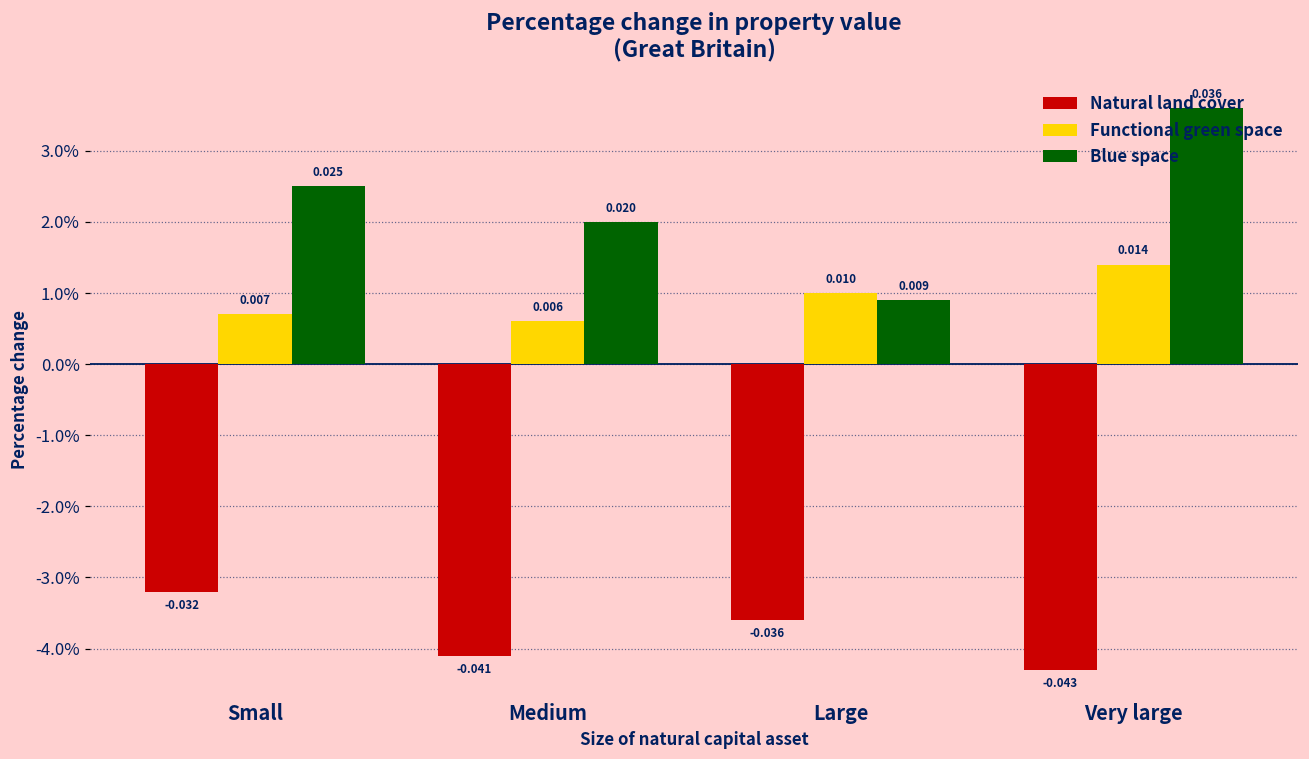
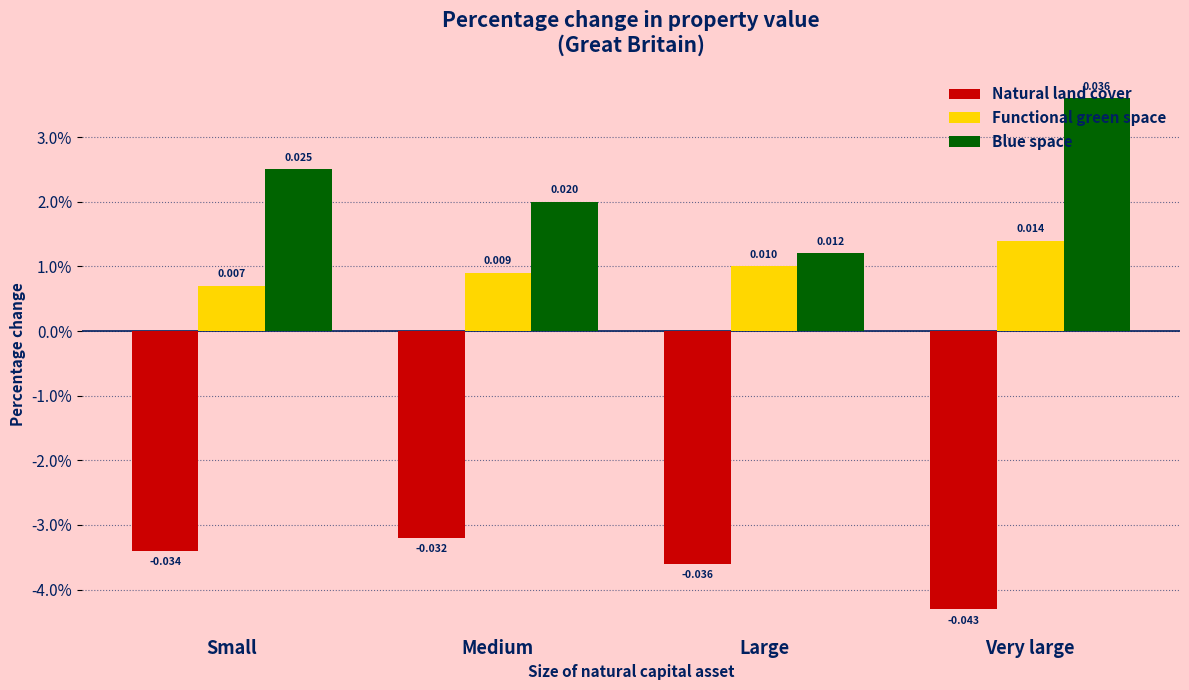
  {
    "Natural land cover": {
-     "Small": -0.032,
-     "Medium": -0.041,
+     "Small": -0.034,
+     "Medium": -0.032,
      "Large": -0.036,
      "Very large": -0.043
    },
    "Functional green space": {
      "Small": 0.007,
-     "Medium": 0.006,
+     "Medium": 0.009,
      "Large": 0.010,
      "Very large": 0.014
    },
    "Blue space": {
      "Small": 0.025,
      "Medium": 0.020,
-     "Large": 0.009,
+     "Large": 0.012,
      "Very large": 0.036
    }
  }
